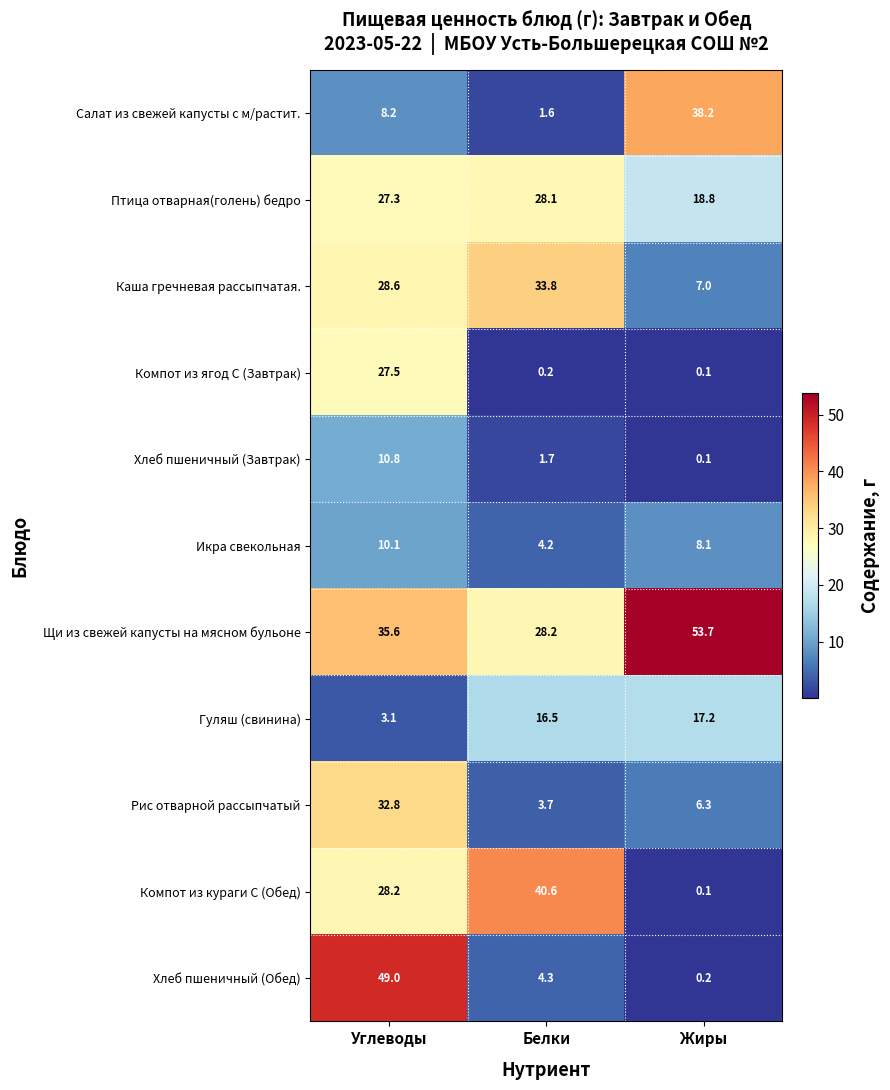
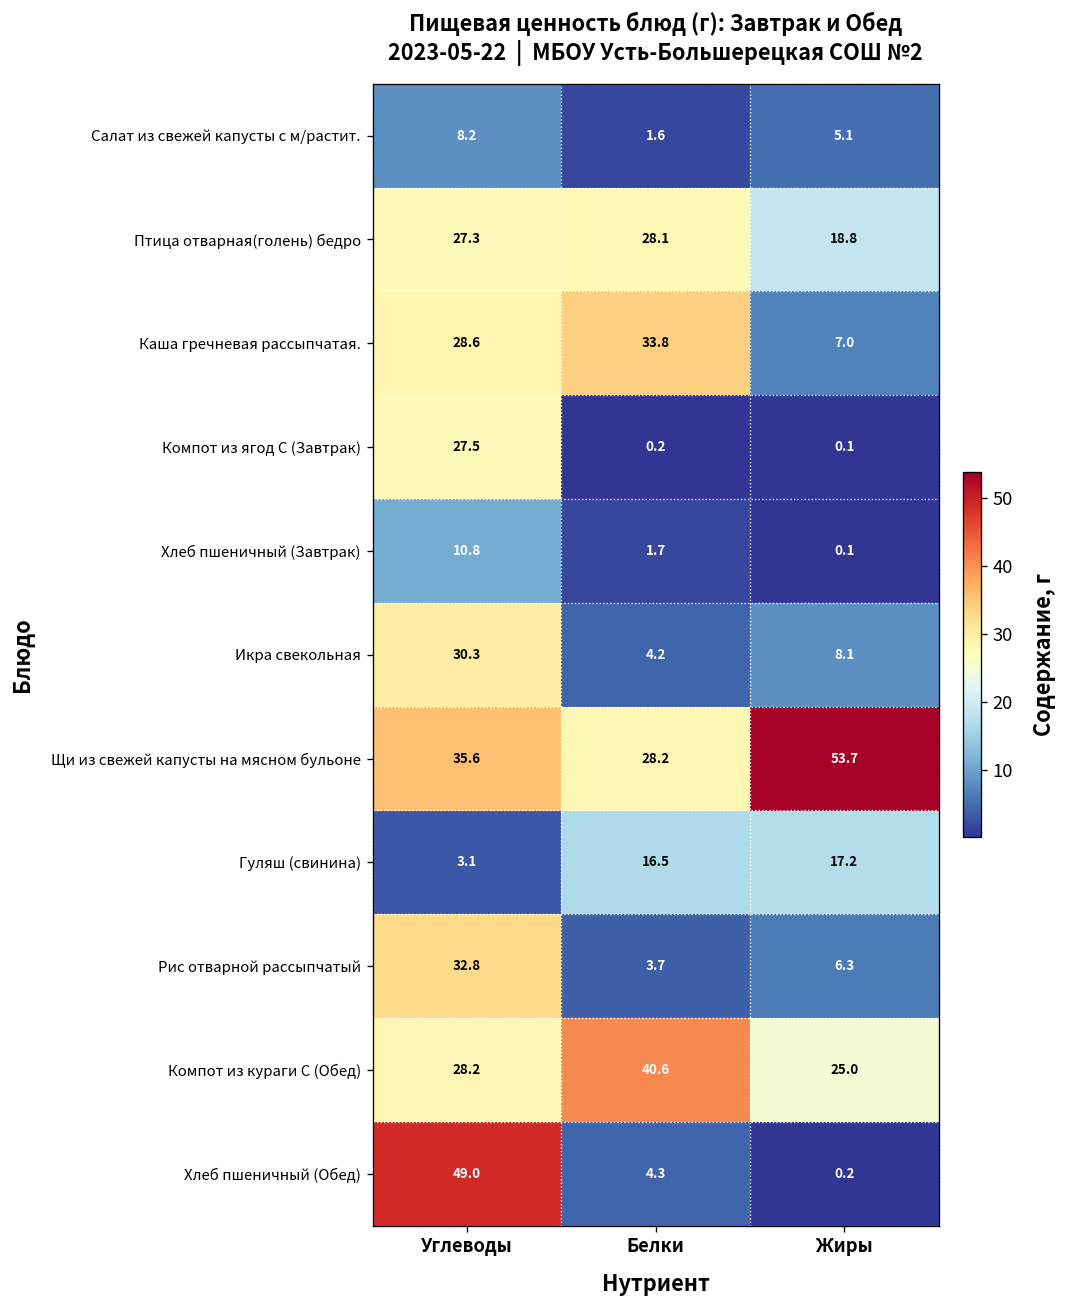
  {
    "Салат из свежей капусты с м/растит.": {
      "Углеводы": 8.2,
      "Белки": 1.6,
-     "Жиры": 38.2
+     "Жиры": 5.1
    },
    "Птица отварная(голень) бедро": {
      "Углеводы": 27.3,
      "Белки": 28.1,
      "Жиры": 18.8
    },
    "Каша гречневая рассыпчатая.": {
      "Углеводы": 28.6,
      "Белки": 33.8,
      "Жиры": 7.0
    },
    "Компот из ягод С (Завтрак)": {
      "Углеводы": 27.5,
      "Белки": 0.2,
      "Жиры": 0.1
    },
    "Хлеб пшеничный (Завтрак)": {
      "Углеводы": 10.8,
      "Белки": 1.7,
      "Жиры": 0.1
    },
    "Икра свекольная": {
-     "Углеводы": 10.1,
+     "Углеводы": 30.3,
      "Белки": 4.2,
      "Жиры": 8.1
    },
    "Щи из свежей капусты на мясном бульоне": {
      "Углеводы": 35.6,
      "Белки": 28.2,
      "Жиры": 53.7
    },
    "Гуляш (свинина)": {
      "Углеводы": 3.1,
      "Белки": 16.5,
      "Жиры": 17.2
    },
    "Рис отварной рассыпчатый": {
      "Углеводы": 32.8,
      "Белки": 3.7,
      "Жиры": 6.3
    },
    "Компот из кураги С (Обед)": {
      "Углеводы": 28.2,
      "Белки": 40.6,
-     "Жиры": 0.1
+     "Жиры": 25.0
    },
    "Хлеб пшеничный (Обед)": {
      "Углеводы": 49.0,
      "Белки": 4.3,
      "Жиры": 0.2
    }
  }
